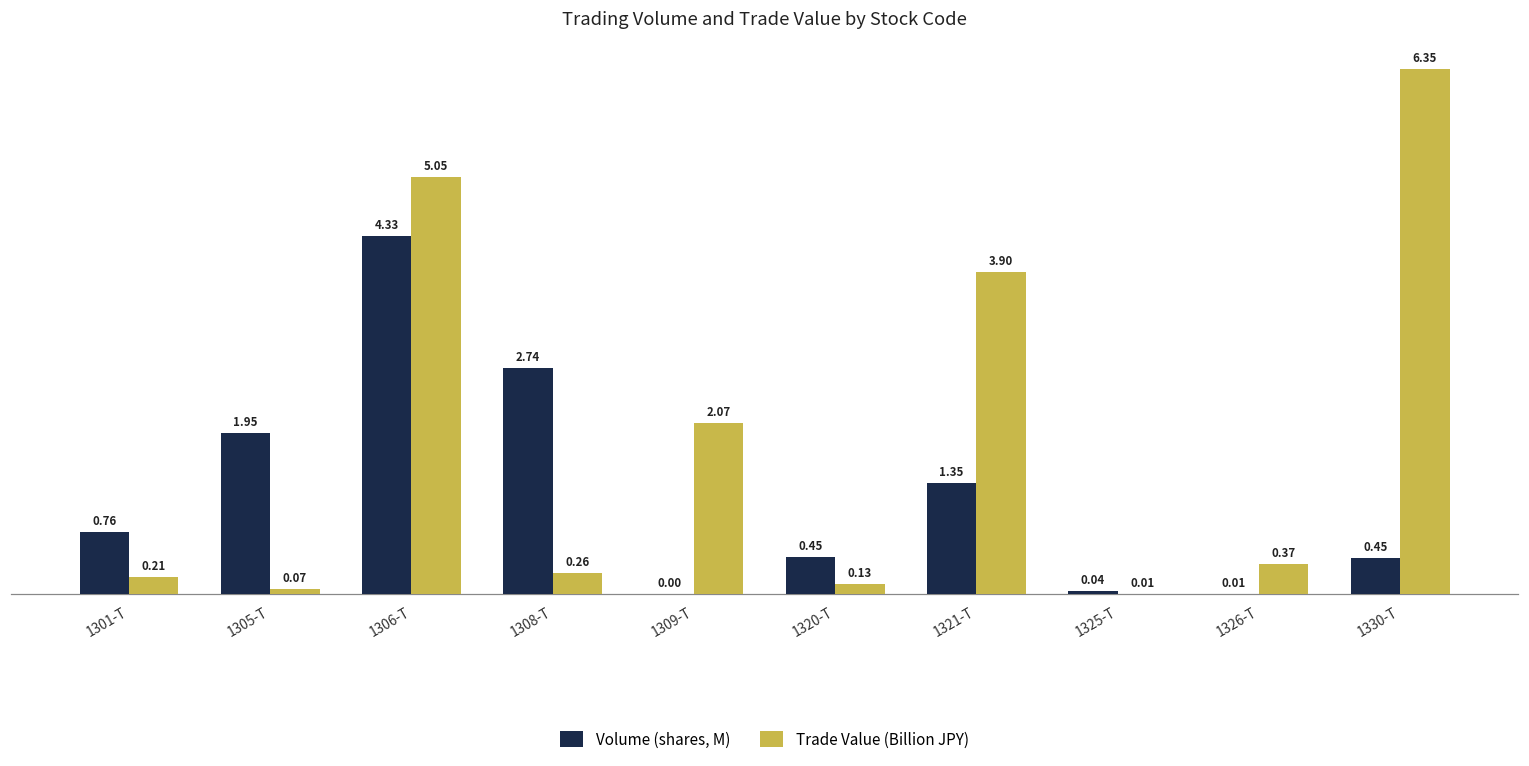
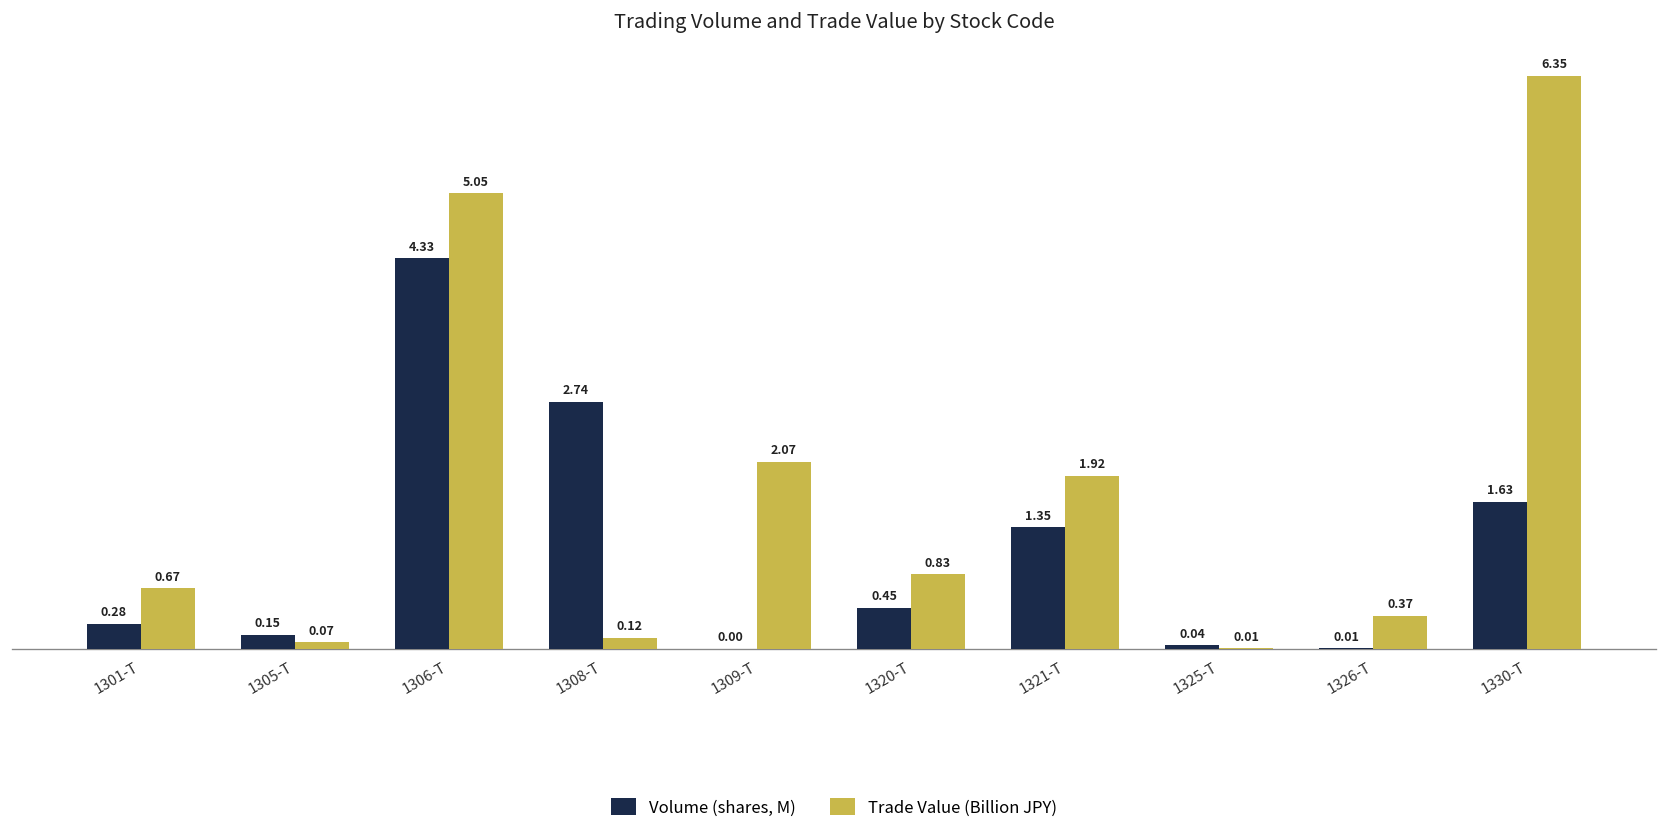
  {
    "Volume (shares, M)": {
-     "1301-T": 0.76,
-     "1305-T": 1.95,
+     "1301-T": 0.28,
+     "1305-T": 0.15,
      "1306-T": 4.33,
      "1308-T": 2.74,
      "1309-T": 0.00,
      "1320-T": 0.45,
      "1321-T": 1.35,
      "1325-T": 0.04,
      "1326-T": 0.01,
-     "1330-T": 0.45
+     "1330-T": 1.63
    },
    "Trade Value (Billion JPY)": {
-     "1301-T": 0.21,
+     "1301-T": 0.67,
      "1305-T": 0.07,
      "1306-T": 5.05,
-     "1308-T": 0.26,
+     "1308-T": 0.12,
      "1309-T": 2.07,
-     "1320-T": 0.13,
-     "1321-T": 3.90,
+     "1320-T": 0.83,
+     "1321-T": 1.92,
      "1325-T": 0.01,
      "1326-T": 0.37,
      "1330-T": 6.35
    }
  }
